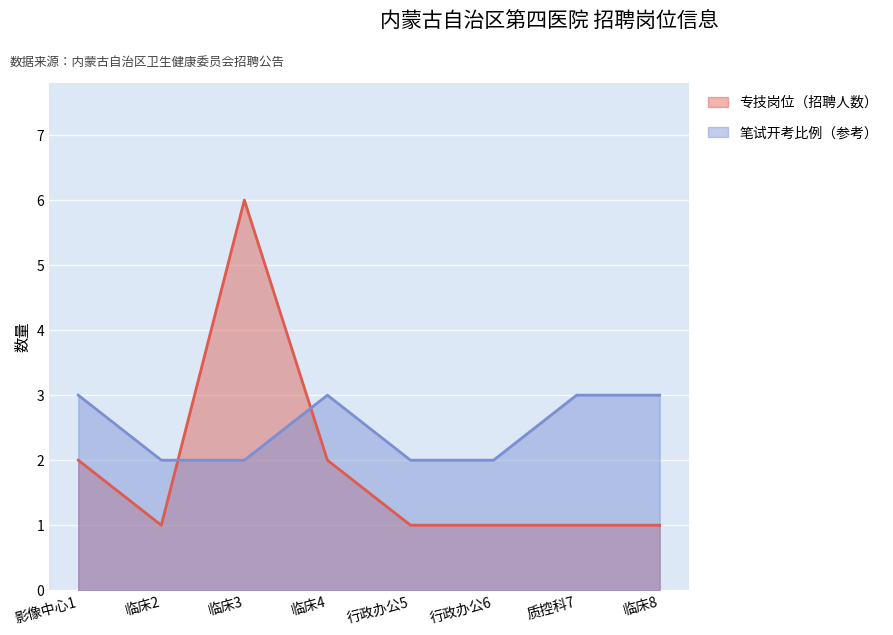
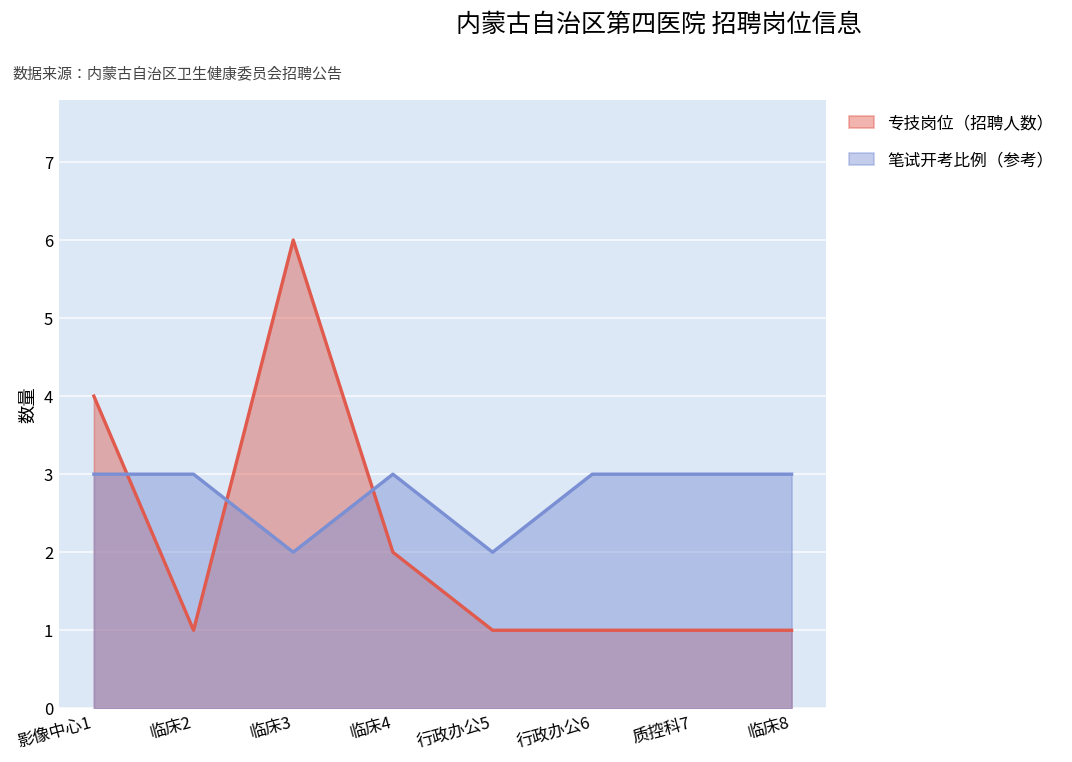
  {
    "专技岗位（招聘人数）": {
-     "影像中心1": 2,
+     "影像中心1": 4,
      "临床2": 1,
      "临床3": 6,
      "临床4": 2,
      "行政办公5": 1,
      "行政办公6": 1,
      "质控科7": 1,
      "临床8": 1
    },
    "笔试开考比例（参考）": {
      "影像中心1": 3,
-     "临床2": 2,
+     "临床2": 3,
      "临床3": 2,
      "临床4": 3,
      "行政办公5": 2,
-     "行政办公6": 2,
+     "行政办公6": 3,
      "质控科7": 3,
      "临床8": 3
    }
  }
